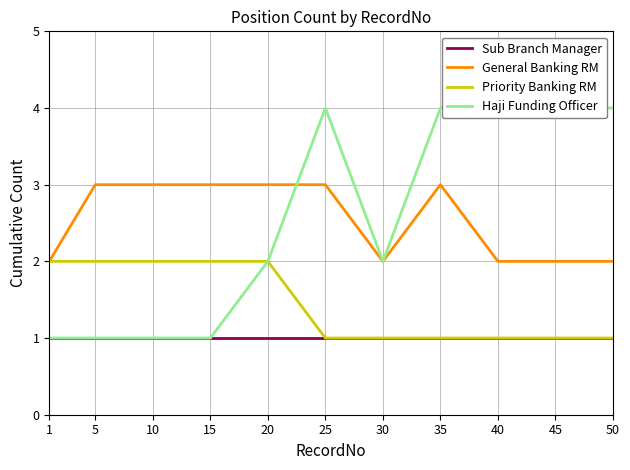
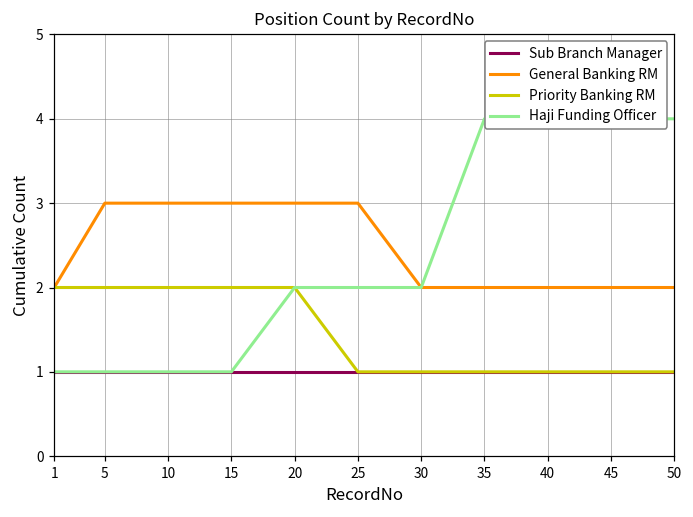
  {
    "Sub Branch Manager": {
      "20": 1
    },
    "General Banking RM": {
      "5": 3,
      "10": 3,
      "15": 3,
      "20": 3,
      "25": 3,
-     "35": 3,
+     "35": 2,
      "40": 2,
      "45": 2,
      "50": 2
    },
    "Priority Banking RM": {
      "5": 2,
      "10": 2,
      "15": 2
    },
    "Haji Funding Officer": {
-     "25": 4,
+     "25": 2,
      "35": 4,
      "50": 4
    }
  }
